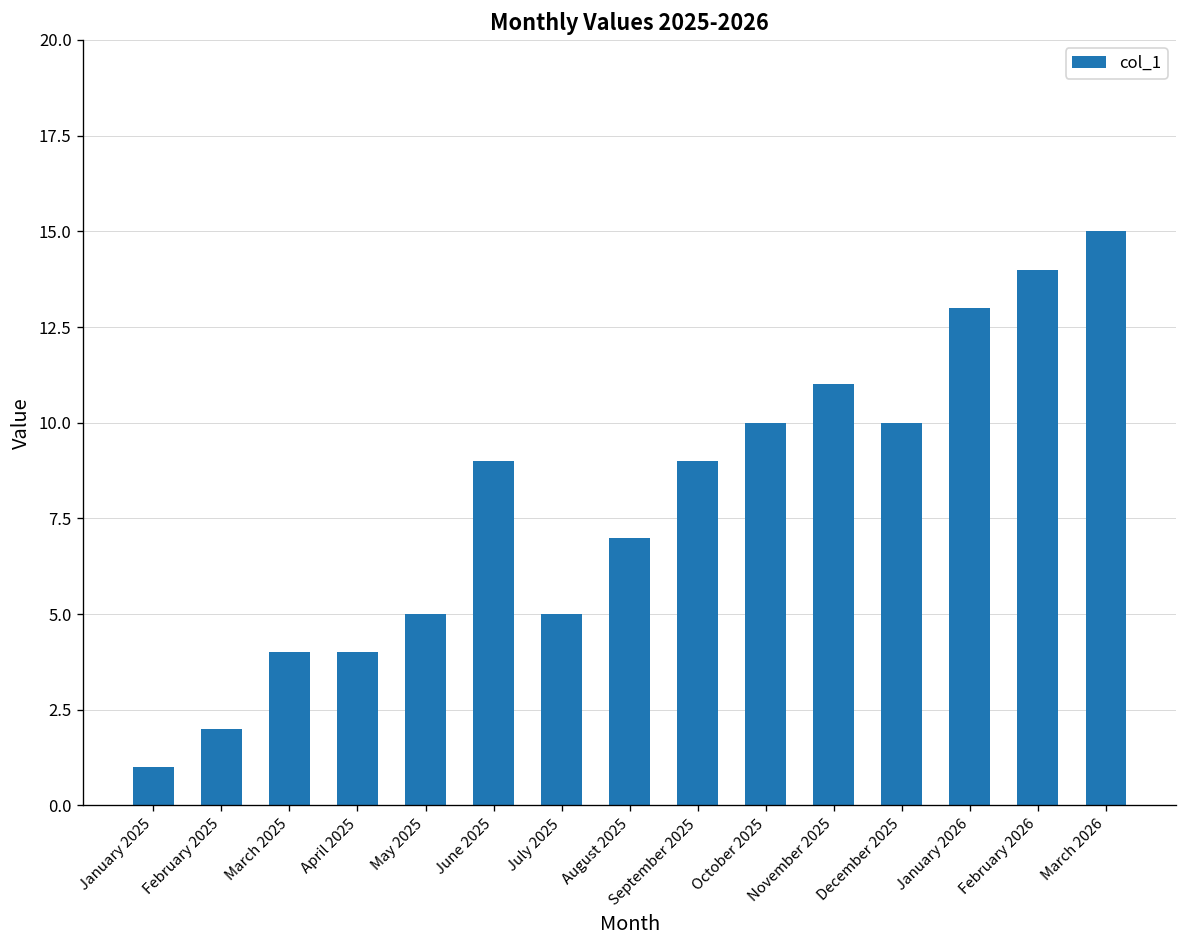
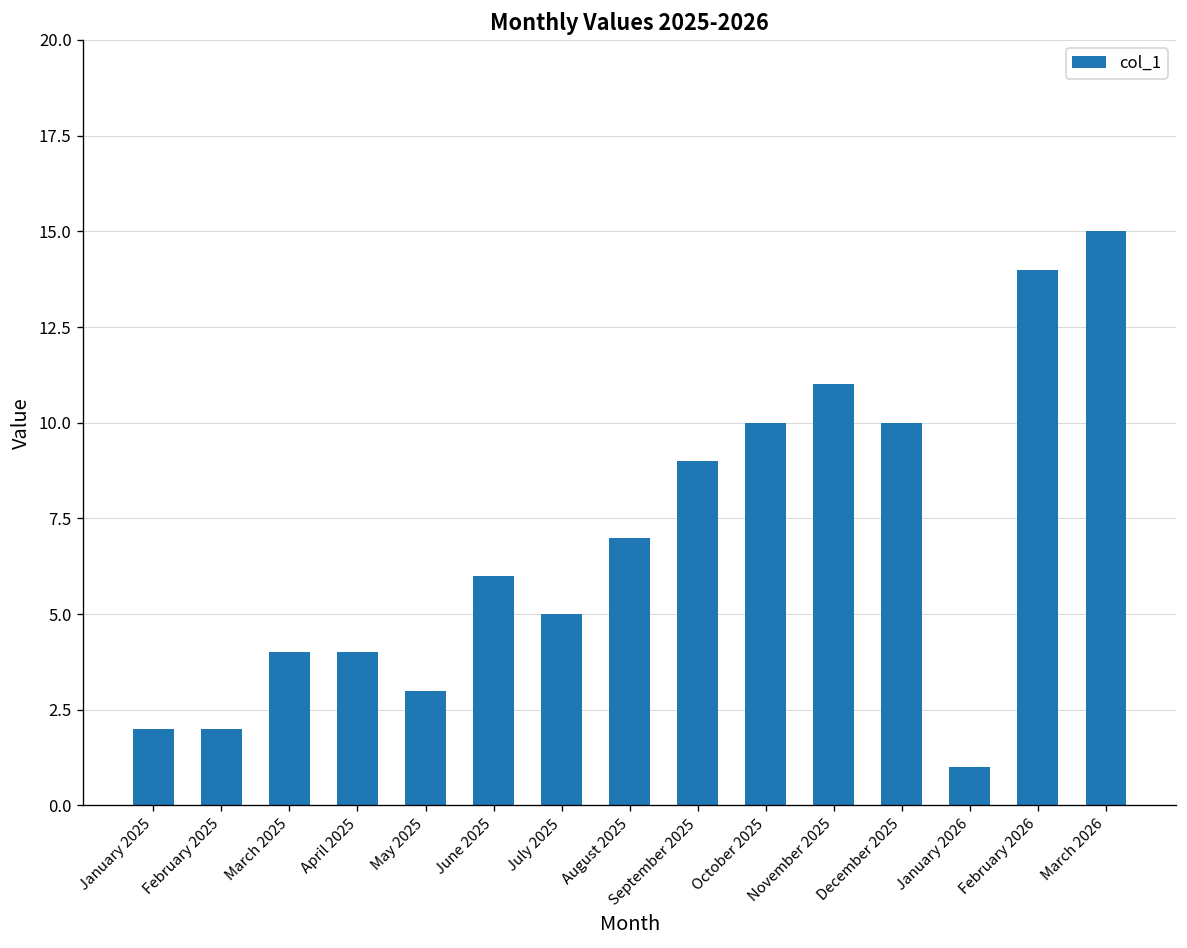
  {
-   "January 2025": 1,
+   "January 2025": 2,
    "February 2025": 2,
    "March 2025": 4,
    "April 2025": 4,
-   "May 2025": 5,
-   "June 2025": 9,
+   "May 2025": 3,
+   "June 2025": 6,
    "July 2025": 5,
    "August 2025": 7,
    "September 2025": 9,
    "October 2025": 10,
    "November 2025": 11,
    "December 2025": 10,
-   "January 2026": 13,
+   "January 2026": 1,
    "February 2026": 14,
    "March 2026": 15
  }
